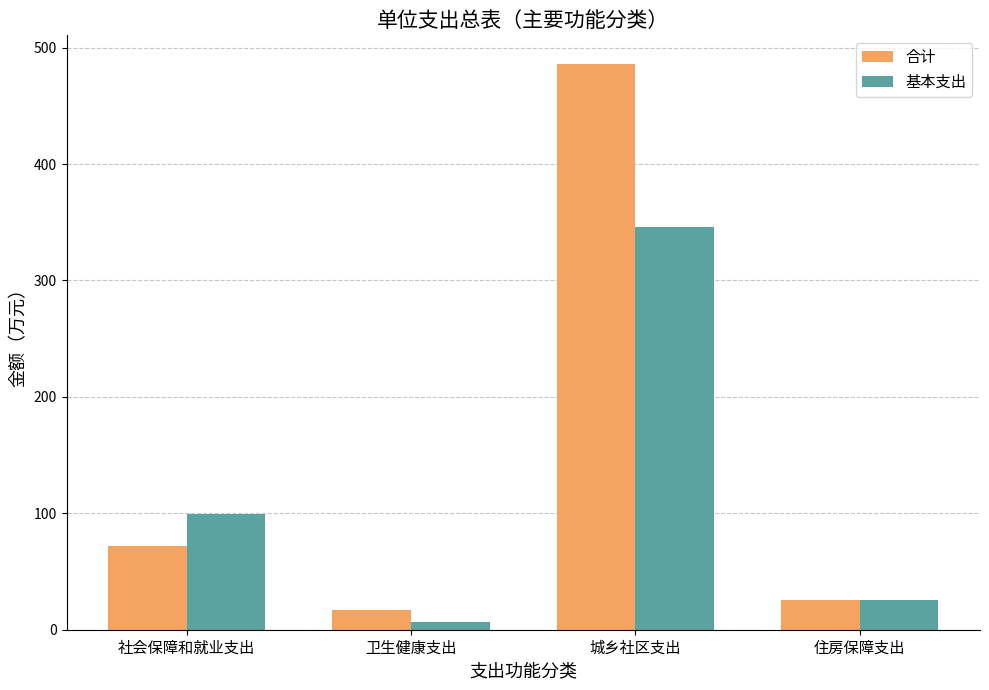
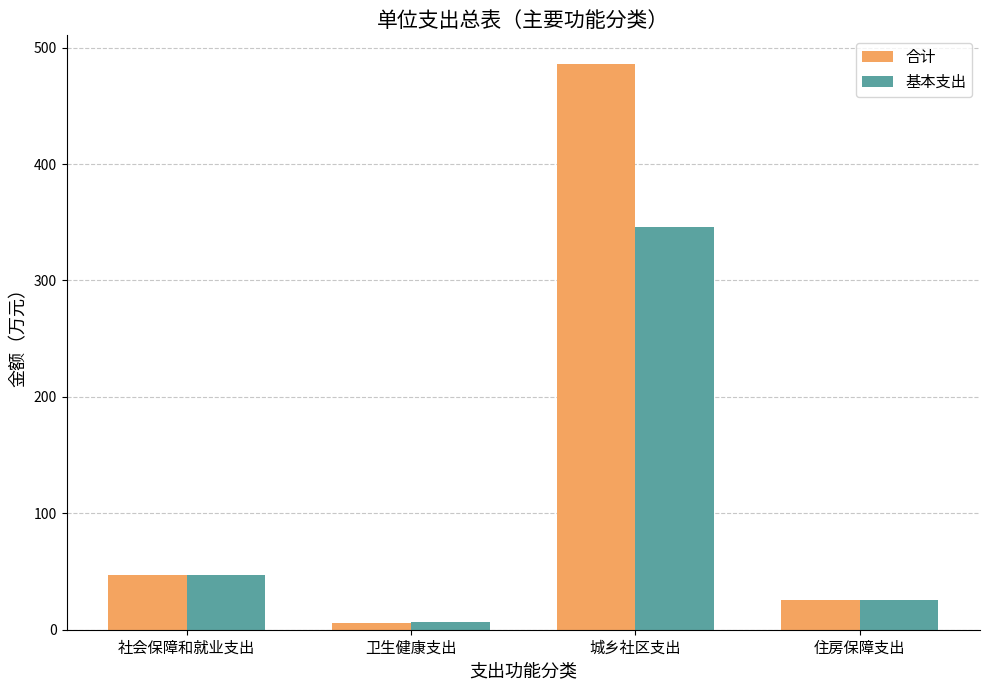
  {
    "合计": {
-     "社会保障和就业支出": 72,
-     "卫生健康支出": 17,
+     "社会保障和就业支出": 47,
+     "卫生健康支出": 6,
      "城乡社区支出": 486,
      "住房保障支出": 26
    },
    "基本支出": {
-     "社会保障和就业支出": 99,
+     "社会保障和就业支出": 47,
      "卫生健康支出": 6,
      "城乡社区支出": 346,
      "住房保障支出": 26
    }
  }
